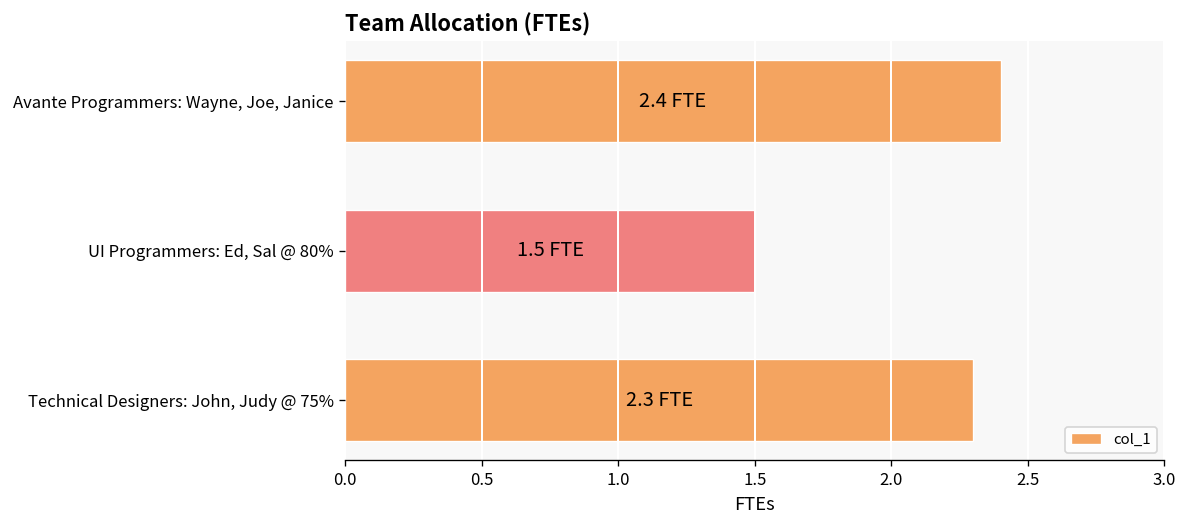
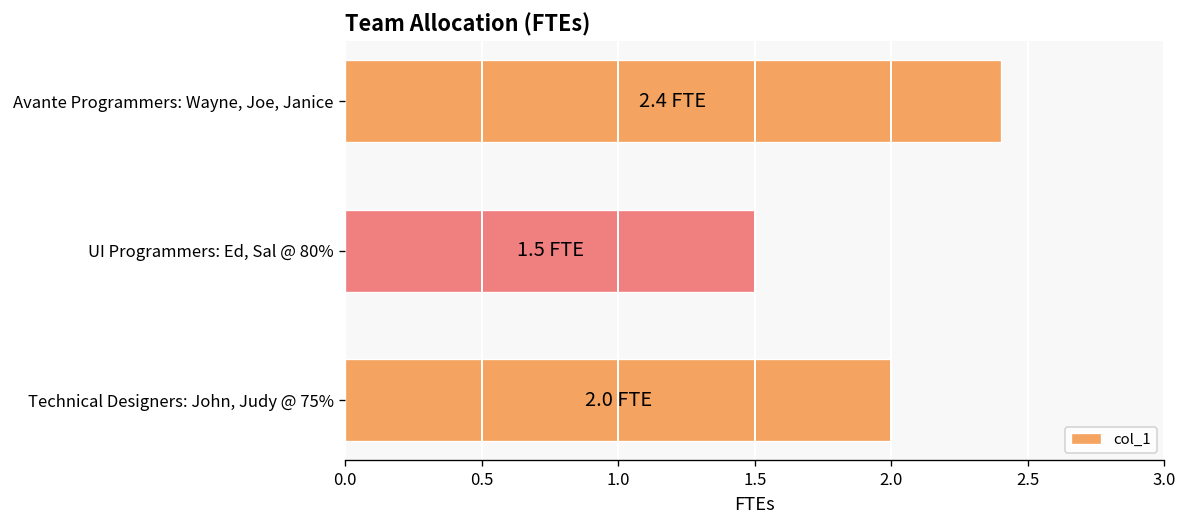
  {
    "Avante Programmers: Wayne, Joe, Janice": 2.4,
    "UI Programmers: Ed, Sal @ 80%": 1.5,
-   "Technical Designers: John, Judy @ 75%": 2.3
+   "Technical Designers: John, Judy @ 75%": 2.0
  }
